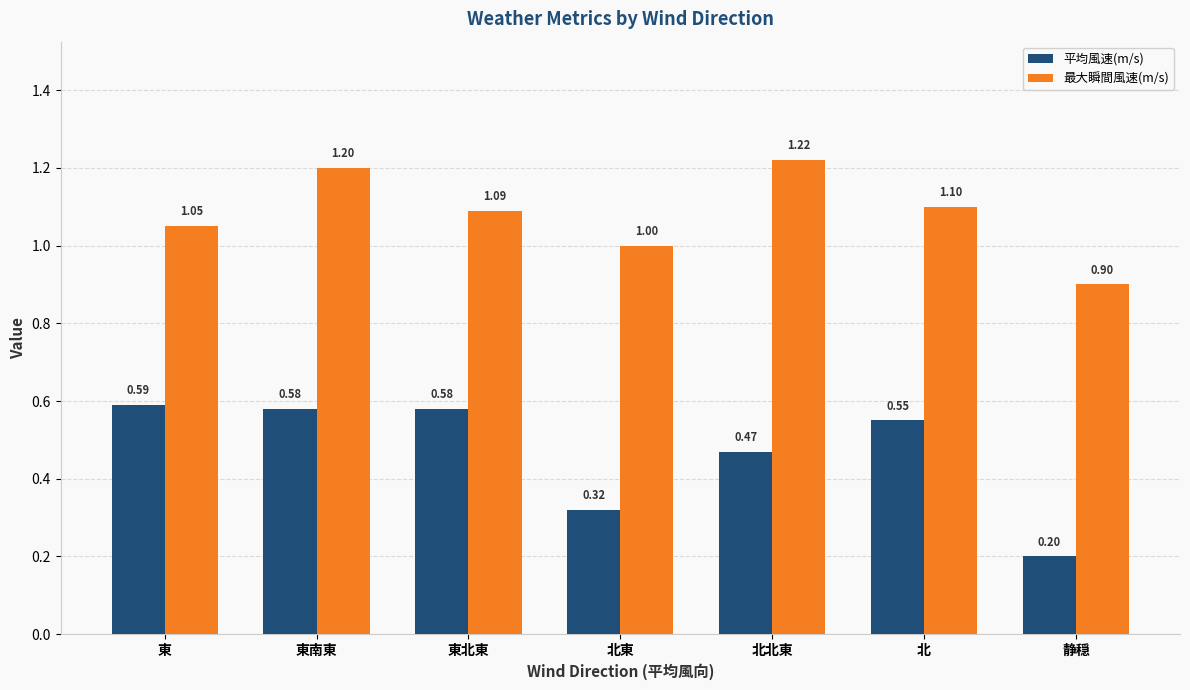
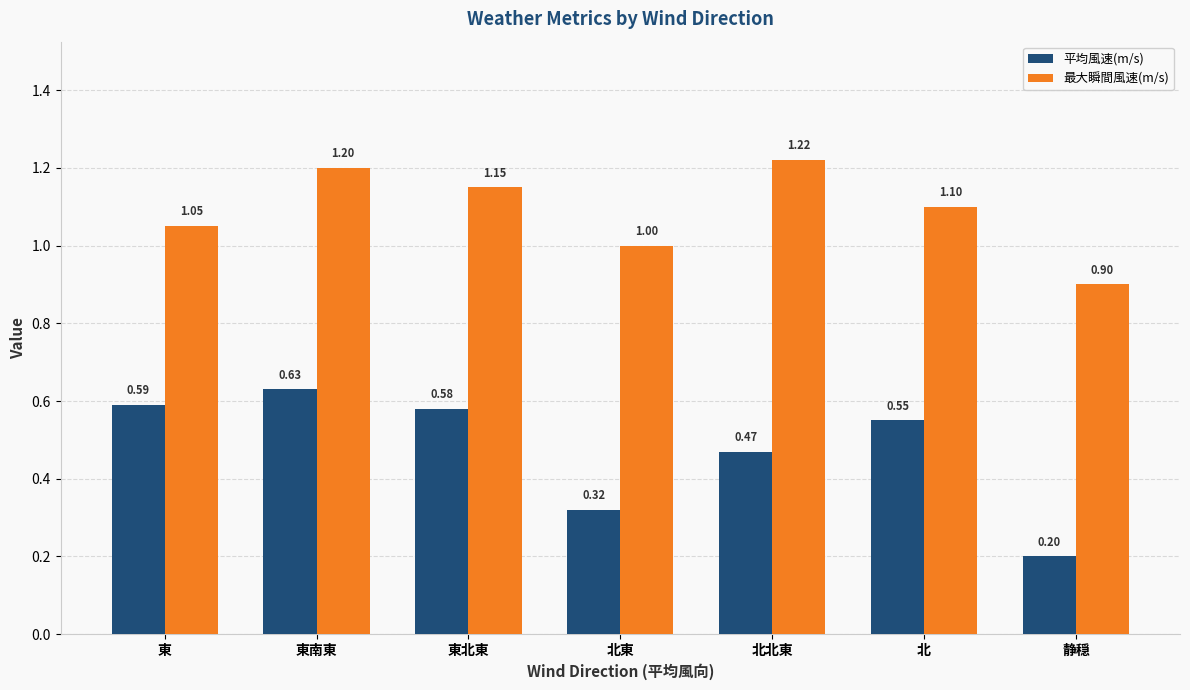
  {
    "平均風速(m/s)": {
      "東": 0.59,
-     "東南東": 0.58,
+     "東南東": 0.63,
      "東北東": 0.58,
      "北東": 0.32,
      "北北東": 0.47,
      "北": 0.55,
      "静穏": 0.20
    },
    "最大瞬間風速(m/s)": {
      "東": 1.05,
      "東南東": 1.20,
-     "東北東": 1.09,
+     "東北東": 1.15,
      "北東": 1.00,
      "北北東": 1.22,
      "北": 1.10,
      "静穏": 0.90
    }
  }
